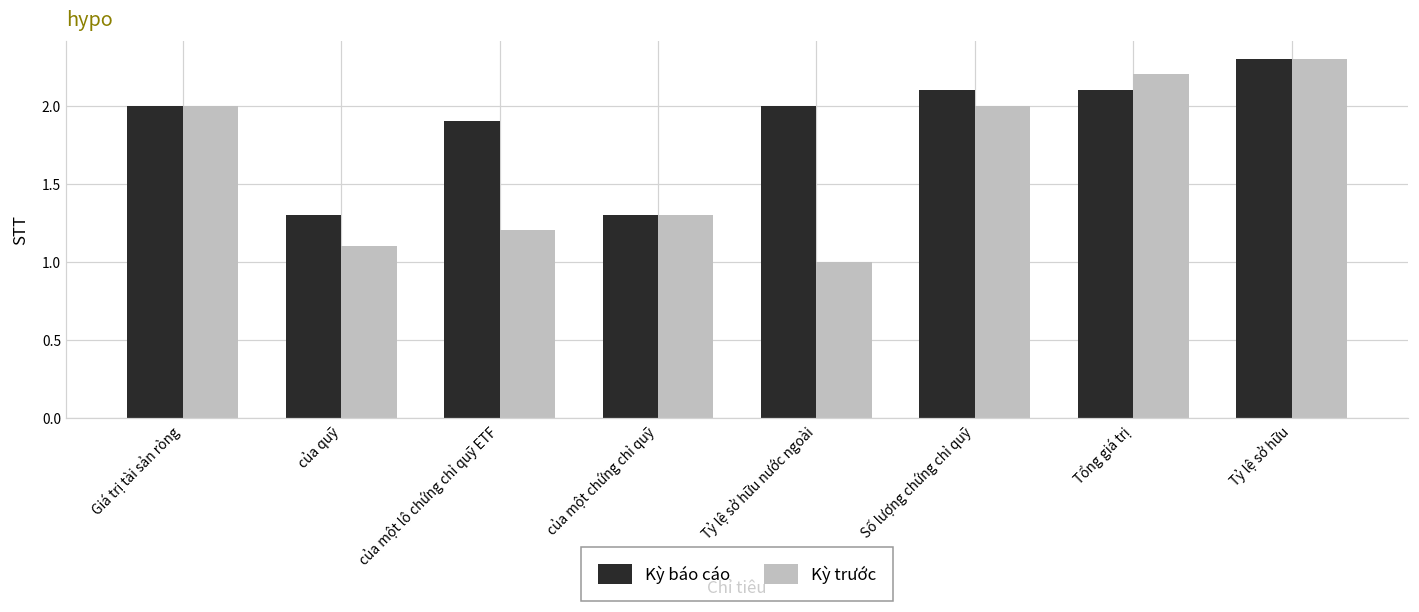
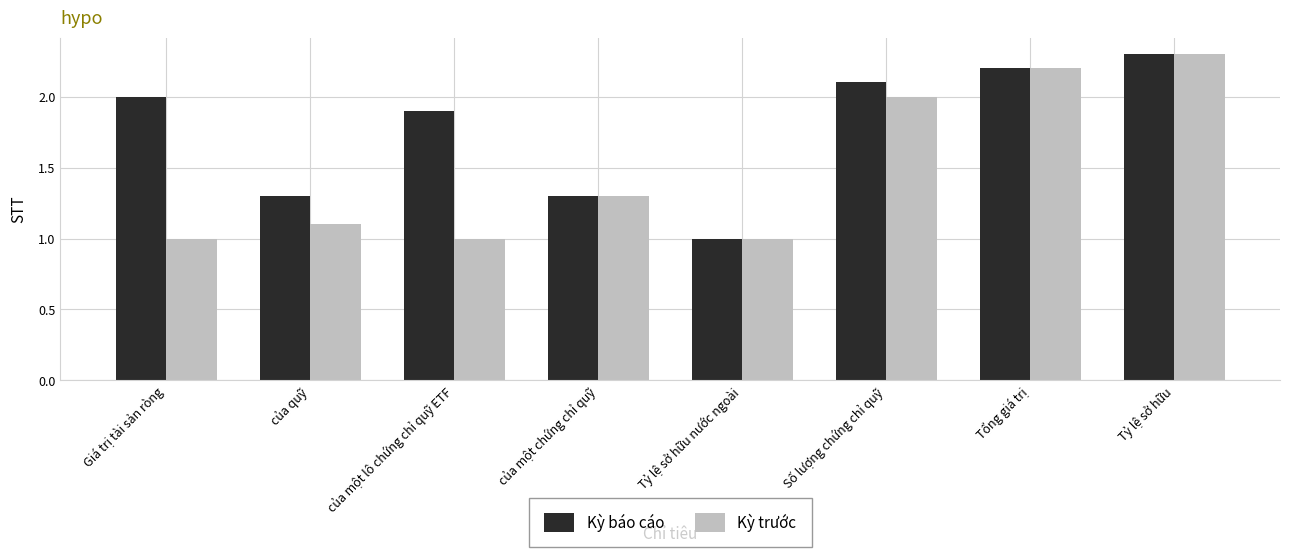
  {
    "Kỳ báo cáo": {
      "Giá trị tài sản ròng": 2.0,
      "của quỹ": 1.3,
      "của một lô chứng chỉ quỹ ETF": 1.9,
      "của một chứng chỉ quỹ": 1.3,
-     "Tỷ lệ sở hữu nước ngoài": 2,
+     "Tỷ lệ sở hữu nước ngoài": 1,
      "Số lượng chứng chỉ quỹ": 2.1,
-     "Tổng giá trị": 2.1,
+     "Tổng giá trị": 2.2,
      "Tỷ lệ sở hữu": 2.3
    },
    "Kỳ trước": {
-     "Giá trị tài sản ròng": 2,
+     "Giá trị tài sản ròng": 1,
      "của quỹ": 1.1,
-     "của một lô chứng chỉ quỹ ETF": 1.2,
+     "của một lô chứng chỉ quỹ ETF": 1.0,
      "của một chứng chỉ quỹ": 1.3,
      "Tỷ lệ sở hữu nước ngoài": 1.0,
      "Số lượng chứng chỉ quỹ": 2.0,
      "Tổng giá trị": 2.2,
      "Tỷ lệ sở hữu": 2.3
    }
  }
